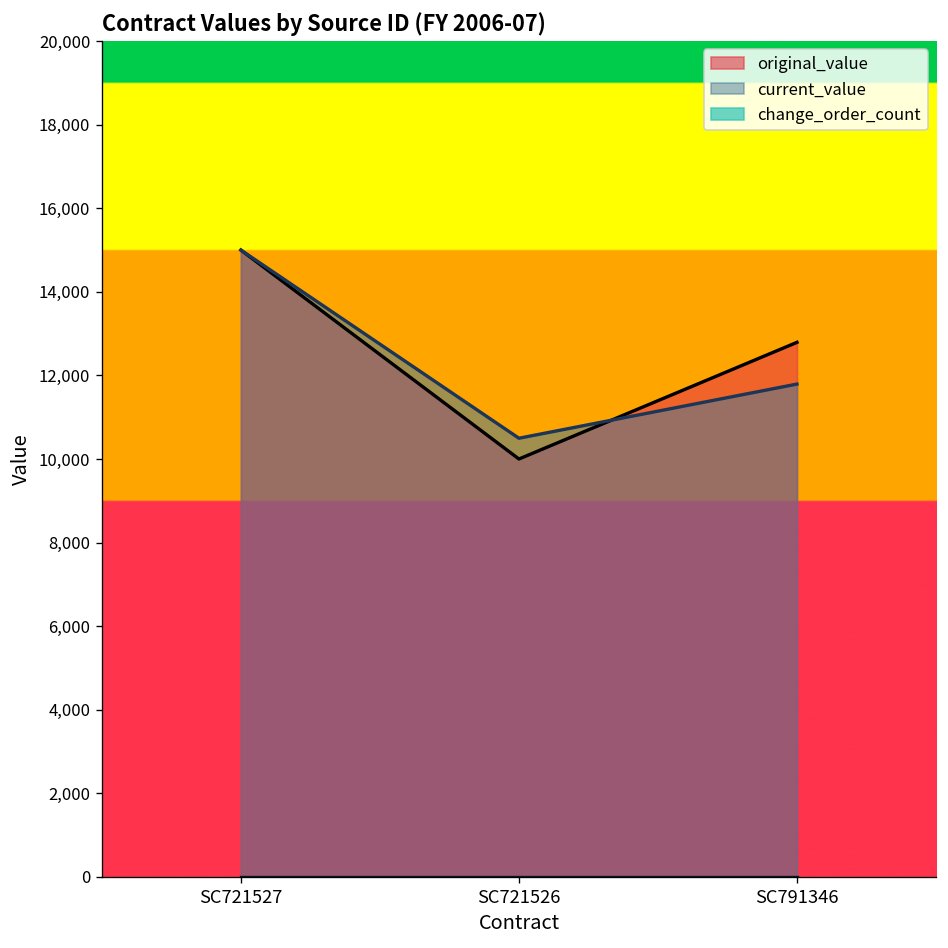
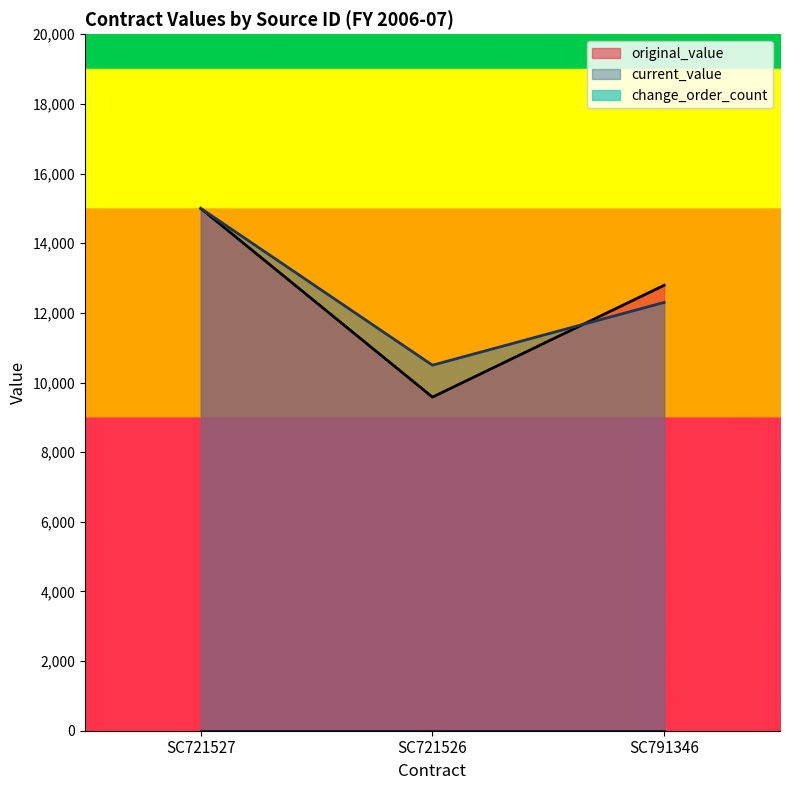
  {
    "original_value": {
-     "SC721526": "10,000",
+     "SC721526": "9,600",
      "SC791346": "12,800"
    },
    "current_value": {
      "SC721526": "10,500",
-     "SC791346": "11,800"
+     "SC791346": "12,300"
    },
    "change_order_count": {
      "SC721527": "0",
      "SC721526": "0",
      "SC791346": "0"
    }
  }
